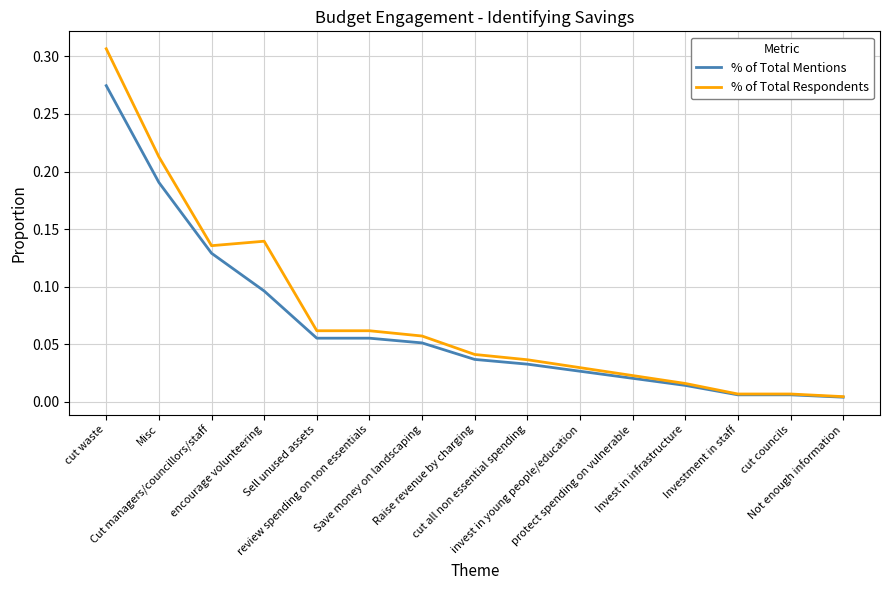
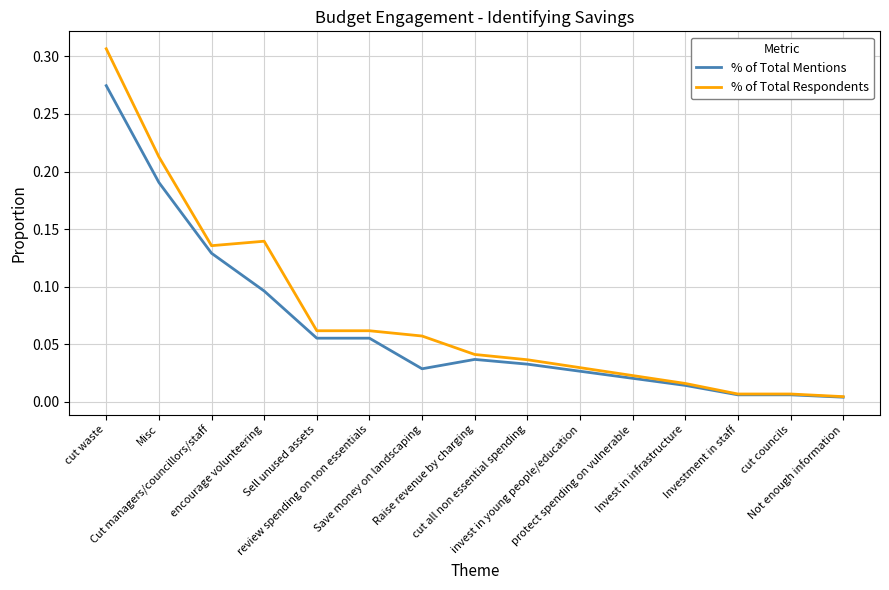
  {
    "% of Total Mentions": {
      "cut waste": 0.275,
      "Misc": 0.191,
      "Cut managers/councillors/staff": 0.129,
      "encourage volunteering": 0.096,
      "Sell unused assets": 0.055,
      "review spending on non essentials": 0.055,
-     "Save money on landscaping": 0.051,
+     "Save money on landscaping": 0.029,
      "Raise revenue by charging": 0.037,
      "cut all non essential spending": 0.033,
      "invest in young people/education": 0.027,
      "protect spending on vulnerable": 0.020
    },
    "% of Total Respondents": {
      "cut waste": 0.307,
      "Misc": 0.213,
      "Cut managers/councillors/staff": 0.136,
      "encourage volunteering": 0.140,
      "Sell unused assets": 0.062,
      "review spending on non essentials": 0.062,
      "Save money on landscaping": 0.057,
      "Raise revenue by charging": 0.041,
      "cut all non essential spending": 0.037,
      "invest in young people/education": 0.030,
      "protect spending on vulnerable": 0.023
    }
  }
